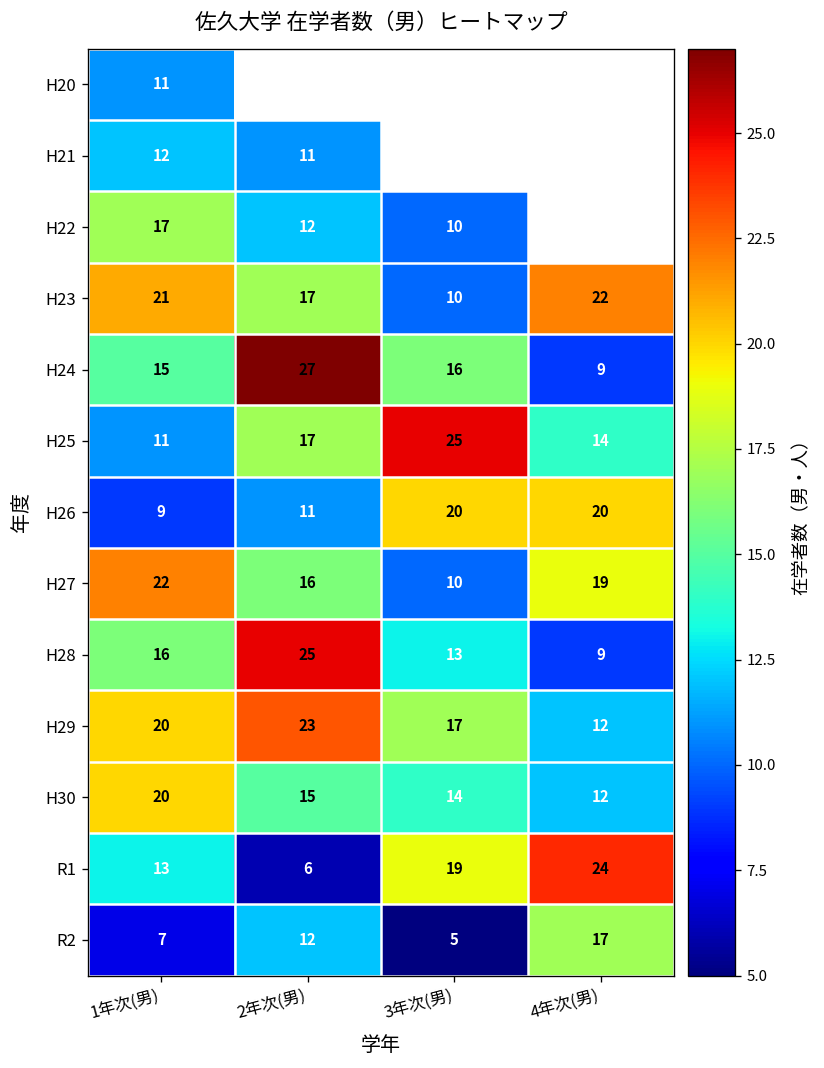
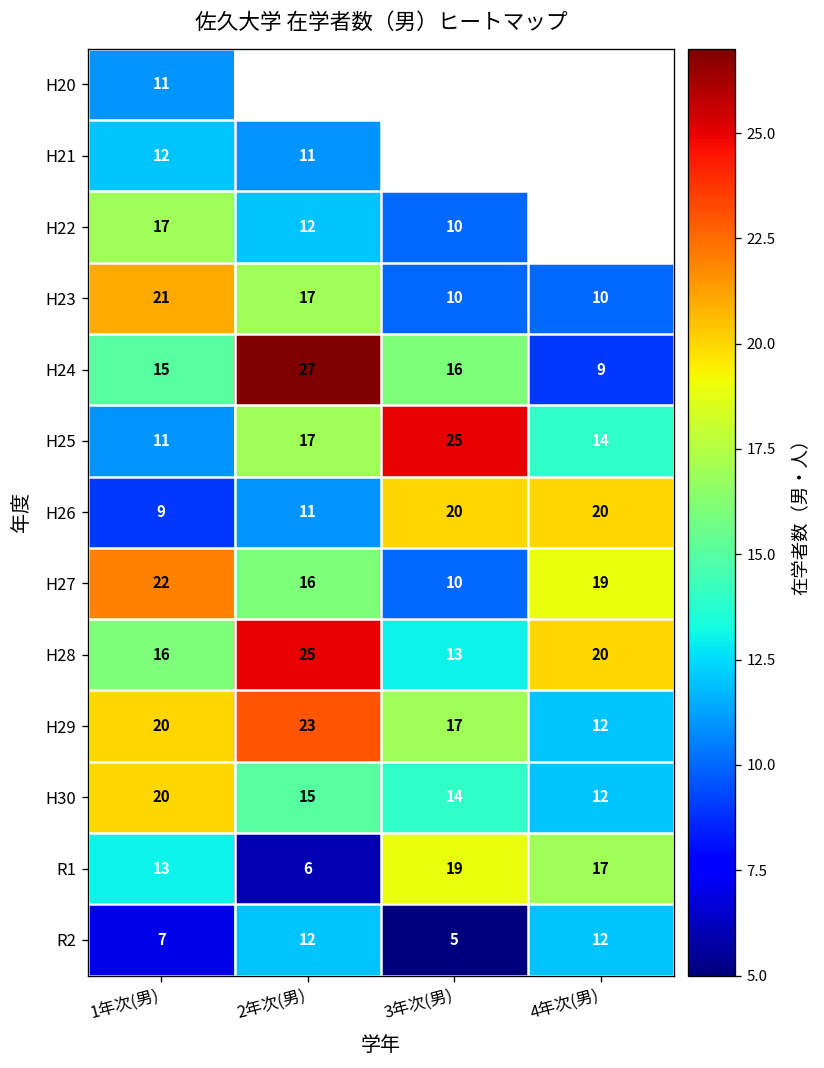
  {
    "H20": {
      "1年次(男)": 11
    },
    "H21": {
      "1年次(男)": 12,
      "2年次(男)": 11
    },
    "H22": {
      "1年次(男)": 17,
      "2年次(男)": 12,
      "3年次(男)": 10
    },
    "H23": {
      "1年次(男)": 21,
      "2年次(男)": 17,
      "3年次(男)": 10,
-     "4年次(男)": 22
+     "4年次(男)": 10
    },
    "H24": {
      "1年次(男)": 15,
      "2年次(男)": 27,
      "3年次(男)": 16,
      "4年次(男)": 9
    },
    "H25": {
      "1年次(男)": 11,
      "2年次(男)": 17,
      "3年次(男)": 25,
      "4年次(男)": 14
    },
    "H26": {
      "1年次(男)": 9,
      "2年次(男)": 11,
      "3年次(男)": 20,
      "4年次(男)": 20
    },
    "H27": {
      "1年次(男)": 22,
      "2年次(男)": 16,
      "3年次(男)": 10,
      "4年次(男)": 19
    },
    "H28": {
      "1年次(男)": 16,
      "2年次(男)": 25,
      "3年次(男)": 13,
-     "4年次(男)": 9
+     "4年次(男)": 20
    },
    "H29": {
      "1年次(男)": 20,
      "2年次(男)": 23,
      "3年次(男)": 17,
      "4年次(男)": 12
    },
    "H30": {
      "1年次(男)": 20,
      "2年次(男)": 15,
      "3年次(男)": 14,
      "4年次(男)": 12
    },
    "R1": {
      "1年次(男)": 13,
      "2年次(男)": 6,
      "3年次(男)": 19,
-     "4年次(男)": 24
+     "4年次(男)": 17
    },
    "R2": {
      "1年次(男)": 7,
      "2年次(男)": 12,
      "3年次(男)": 5,
-     "4年次(男)": 17
+     "4年次(男)": 12
    }
  }
